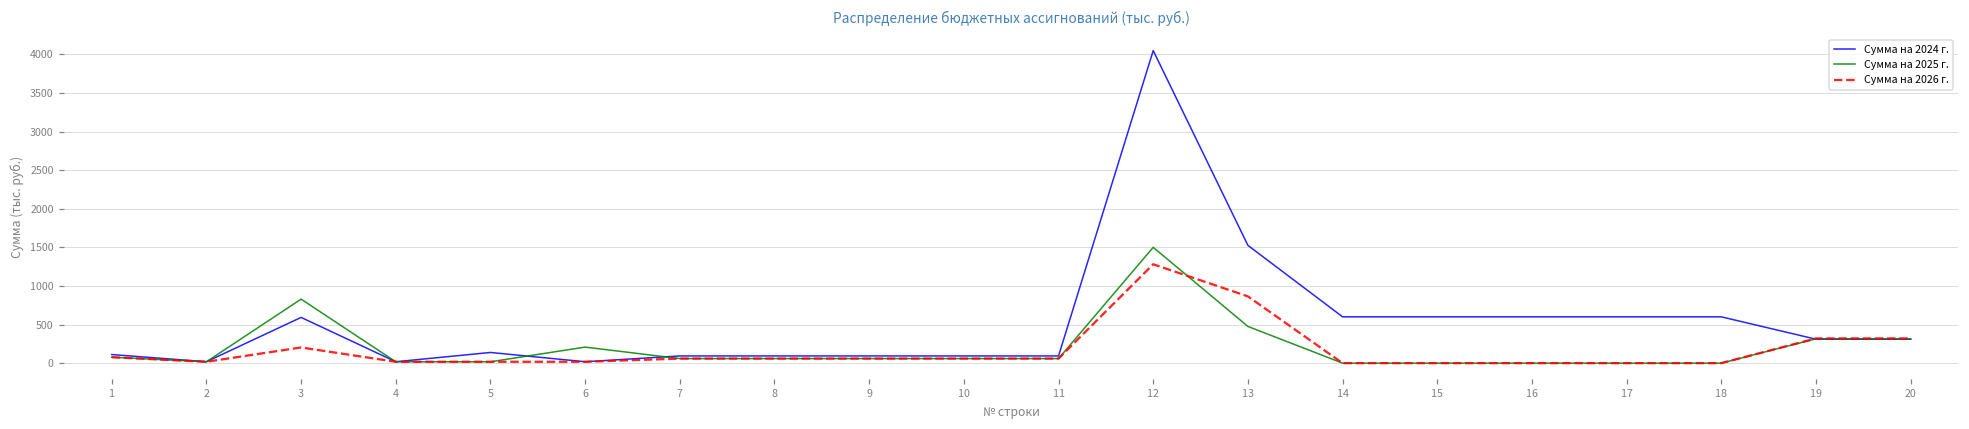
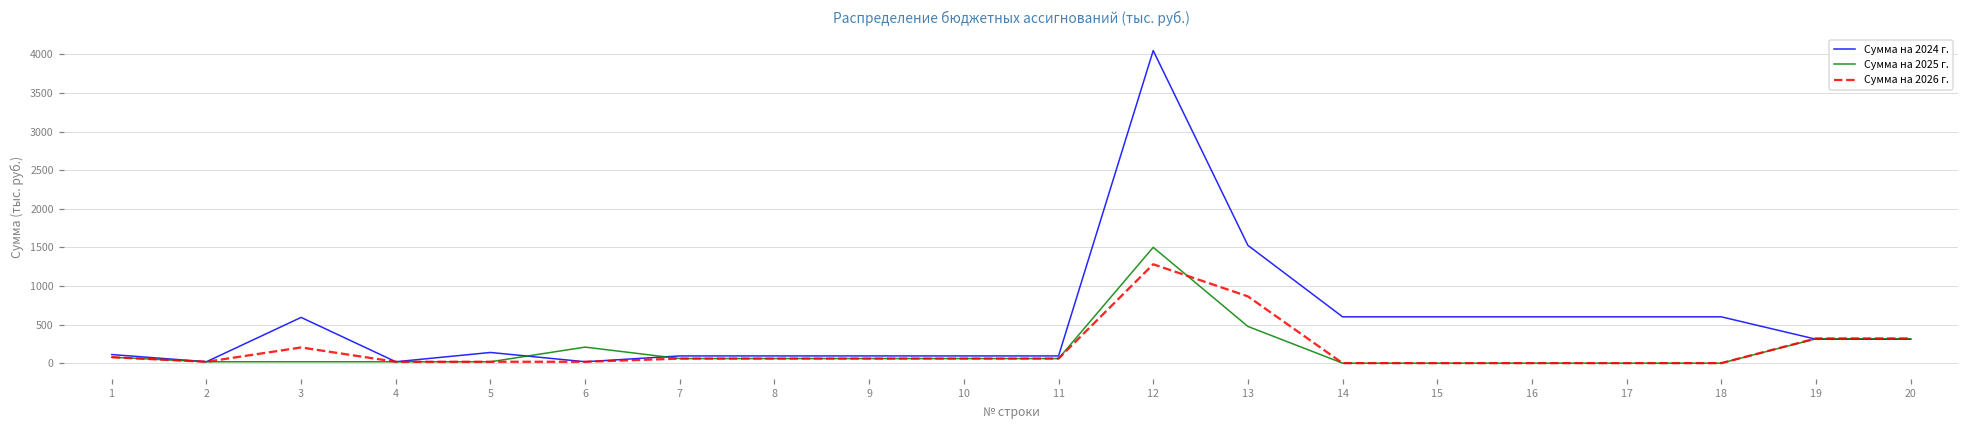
  {
    "Сумма на 2024 г.": {
      "3": 600,
      "5": 100,
      "12": 4000,
      "13": 1500,
      "14": 600,
      "15": 600,
      "16": 600,
      "17": 600,
      "18": 600
    },
    "Сумма на 2025 г.": {
-     "3": 800,
+     "3": 0,
      "6": 200,
      "12": 1500,
      "13": 500
    },
    "Сумма на 2026 г.": {
      "3": 200,
      "12": 1300,
      "13": 900
    }
  }
